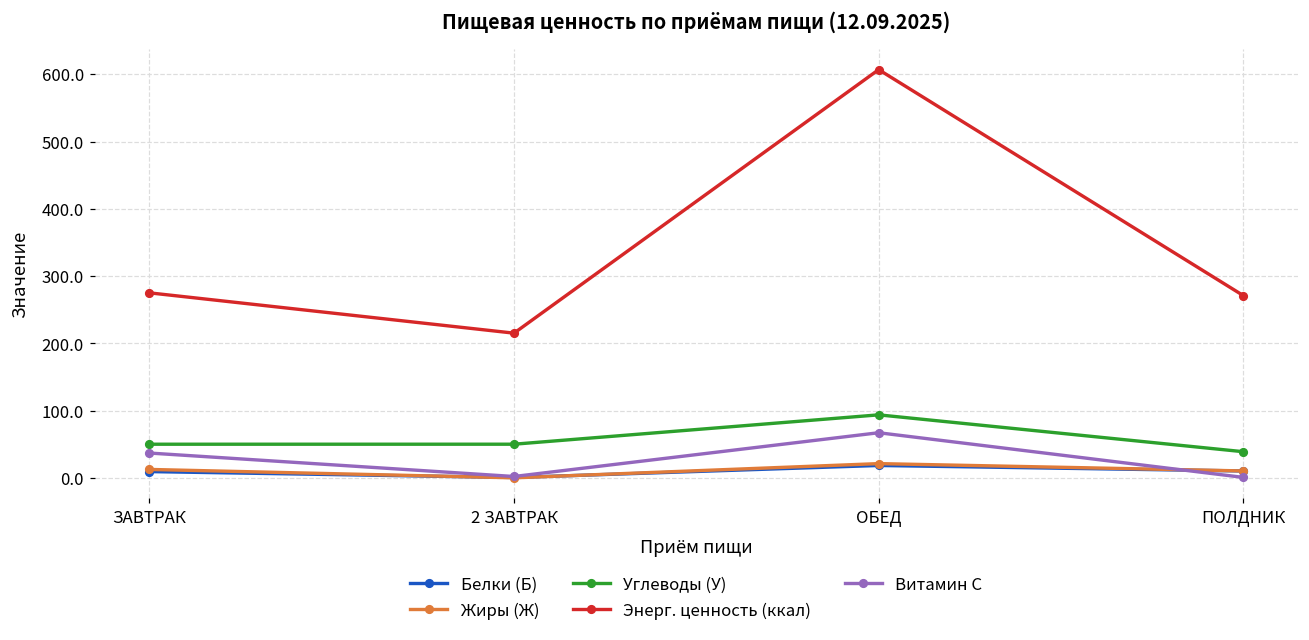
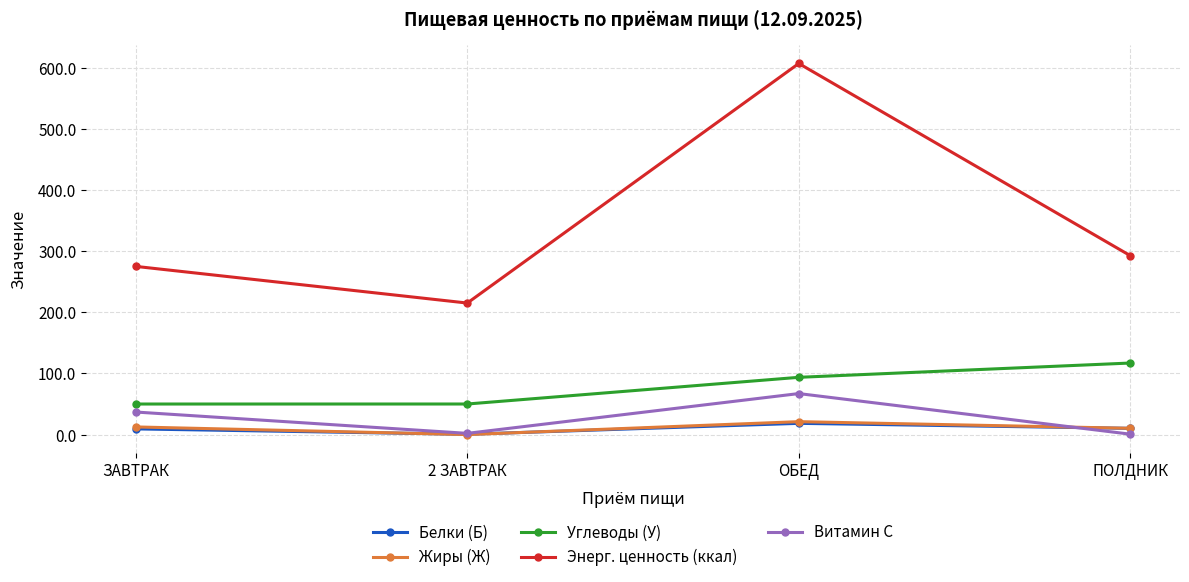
  {
    "Углеводы (У)": {
      "ЗАВТРАК": 50,
      "2 ЗАВТРАК": 50,
      "ОБЕД": 90,
-     "ПОЛДНИК": 40
+     "ПОЛДНИК": 120
    },
    "Энерг. ценность (ккал)": {
      "ЗАВТРАК": 280,
      "2 ЗАВТРАК": 220,
      "ОБЕД": 610,
-     "ПОЛДНИК": 270
+     "ПОЛДНИК": 290
    },
    "Витамин С": {
      "ЗАВТРАК": 40,
      "ОБЕД": 70,
      "ПОЛДНИК": 0
    }
  }
